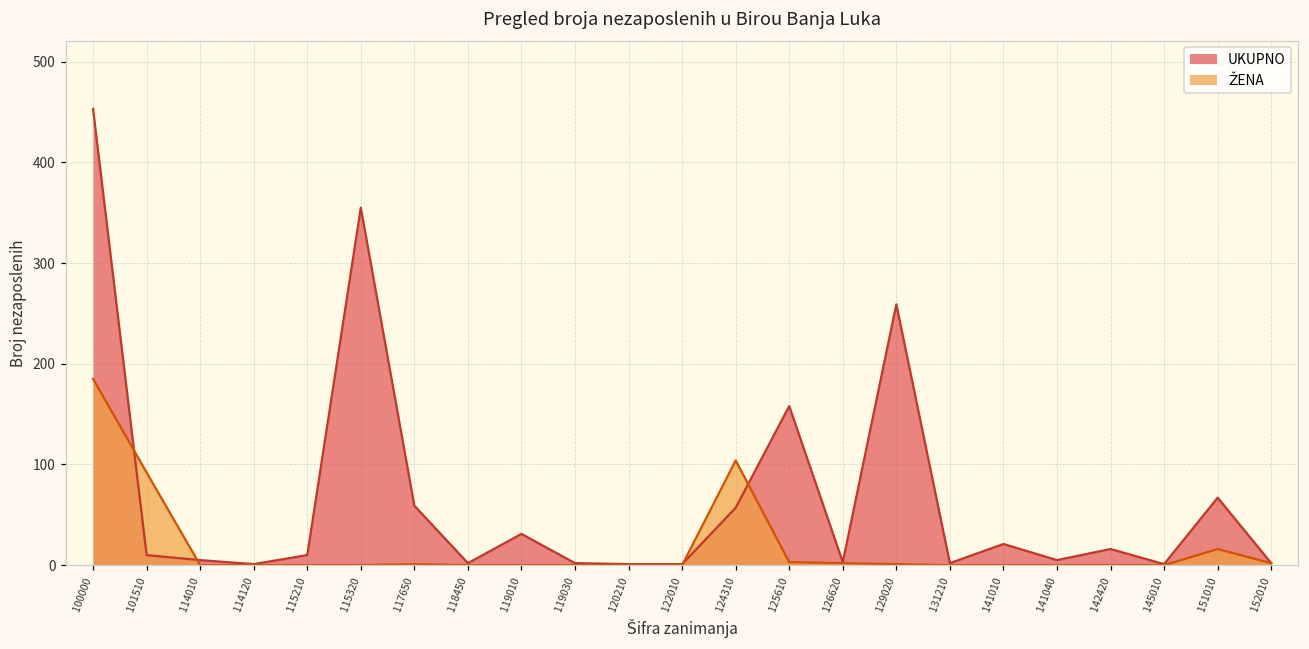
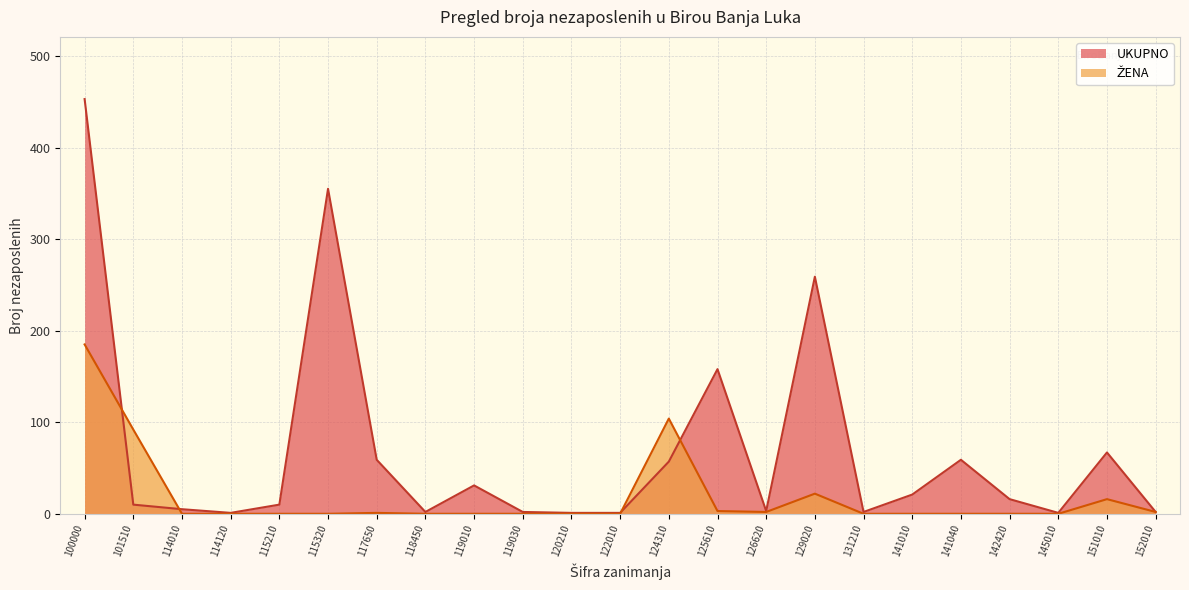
  {
    "UKUPNO": {
      "100000": 450,
      "101510": 10,
      "114010": 10,
      "115210": 10,
      "115320": 360,
      "117650": 60,
      "119010": 30,
      "124310": 60,
      "125610": 160,
      "129020": 260,
      "141010": 20,
-     "141040": 10,
+     "141040": 60,
      "142420": 20,
      "151010": 70
    },
    "ŽENA": {
      "100000": 190,
      "101510": 90,
      "114010": 0,
      "115210": 0,
      "115320": 0,
      "117650": 0,
      "119010": 0,
      "124310": 100,
      "125610": 0,
-     "129020": 0,
+     "129020": 20,
      "141010": 0,
      "141040": 0,
      "142420": 0,
      "151010": 20
    }
  }
